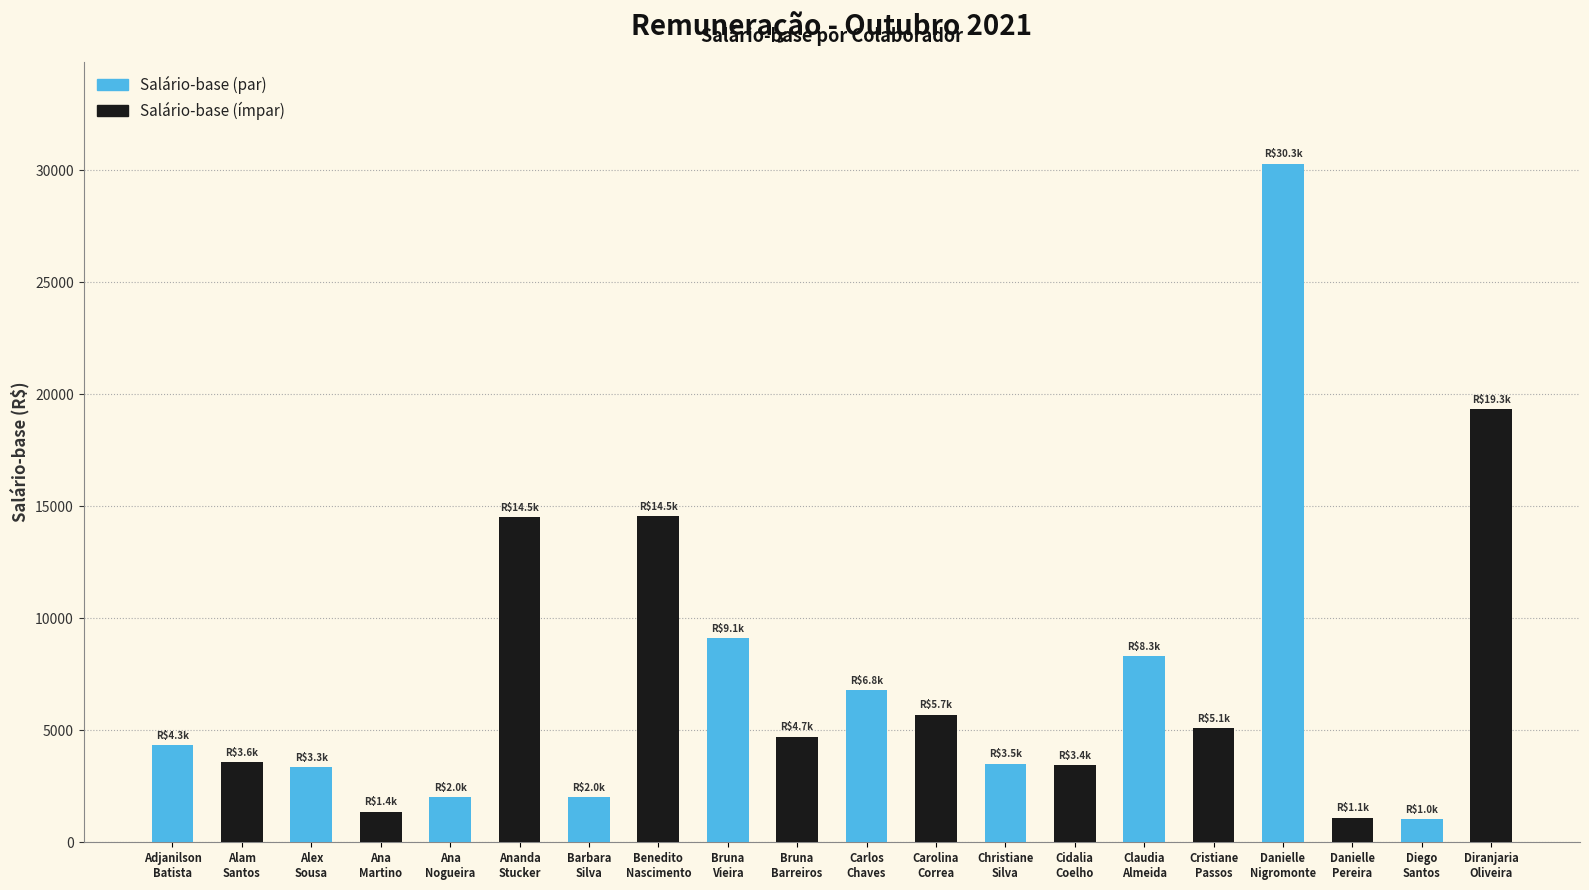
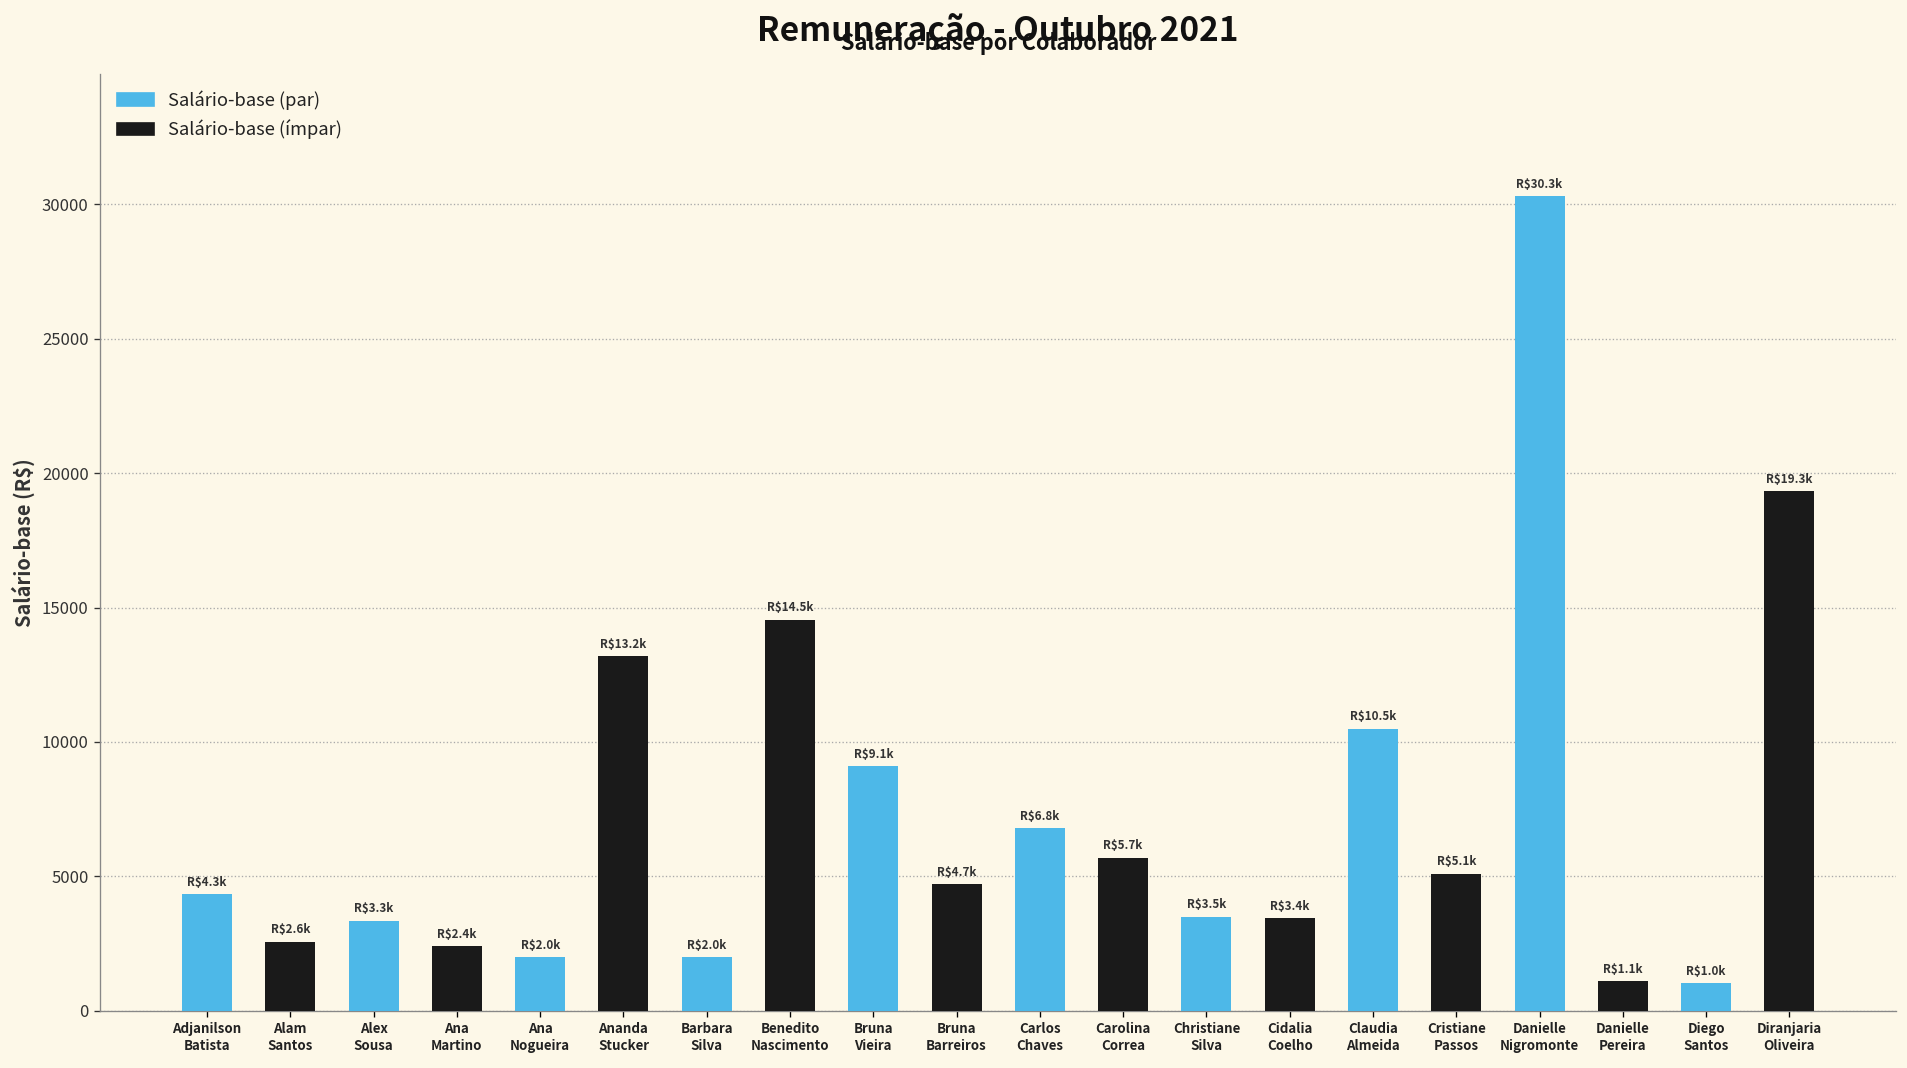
  {
    "Adjanilson Batista": "$4.3k",
-   "Alam Santos": "$3.6k",
+   "Alam Santos": "$2.6k",
    "Alex Sousa": "$3.3k",
-   "Ana Martino": "$1.4k",
+   "Ana Martino": "$2.4k",
    "Ana Nogueira": "$2.0k",
-   "Ananda Stucker": "$14.5k",
+   "Ananda Stucker": "$13.2k",
    "Barbara Silva": "$2.0k",
    "Benedito Nascimento": "$14.5k",
    "Bruna Vieira": "$9.1k",
    "Bruna Barreiros": "$4.7k",
    "Carlos Chaves": "$6.8k",
    "Carolina Correa": "$5.7k",
    "Christiane Silva": "$3.5k",
    "Cidalia Coelho": "$3.4k",
-   "Claudia Almeida": "$8.3k",
+   "Claudia Almeida": "$10.5k",
    "Cristiane Passos": "$5.1k",
    "Danielle Nigromonte": "$30.3k",
    "Danielle Pereira": "$1.1k",
    "Diego Santos": "$1.0k",
    "Diranjaria Oliveira": "$19.3k"
  }
